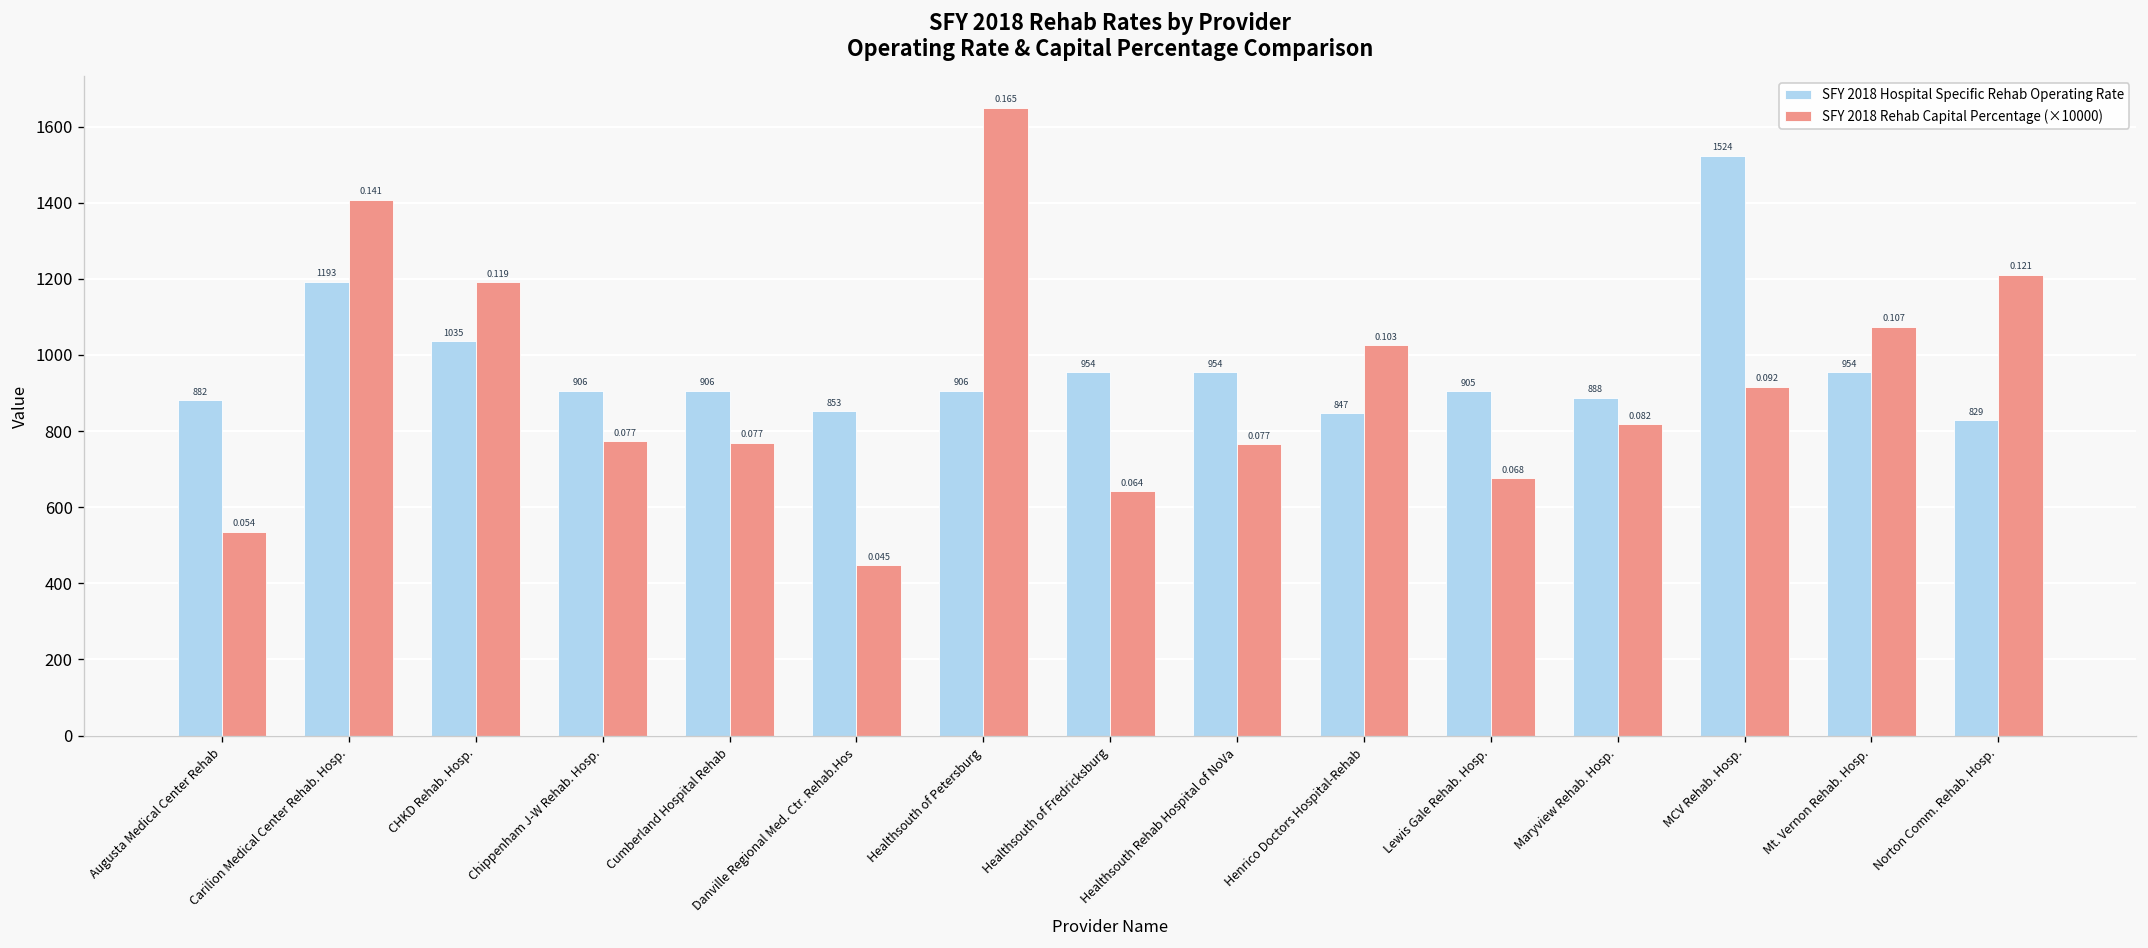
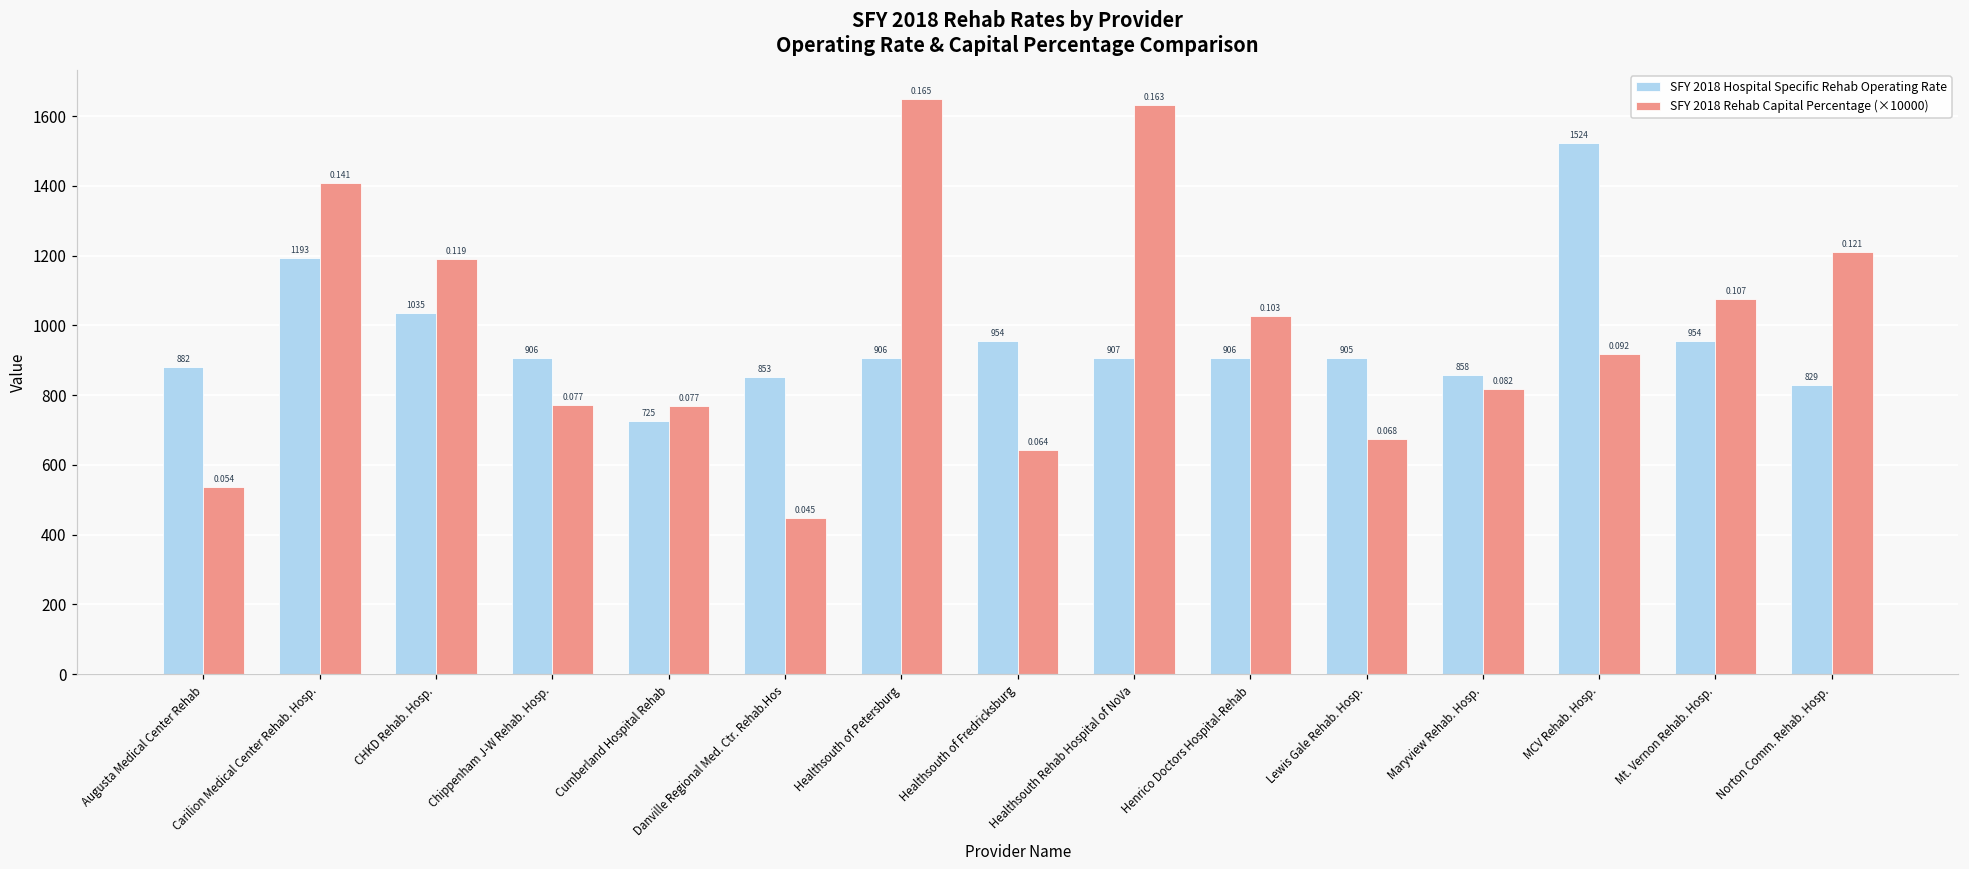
  {
    "SFY 2018 Hospital Specific Rehab Operating Rate": {
      "Augusta Medical Center Rehab": 882,
      "Carilion Medical Center Rehab. Hosp.": 1193,
      "CHKD Rehab. Hosp.": 1035,
      "Chippenham J-W Rehab. Hosp.": 906,
-     "Cumberland Hospital Rehab": 906,
+     "Cumberland Hospital Rehab": 725,
      "Danville Regional Med. Ctr. Rehab.Hos": 853,
      "Healthsouth of Petersburg": 906,
      "Healthsouth of Fredricksburg": 954,
-     "Healthsouth Rehab Hospital of NoVa": 954,
-     "Henrico Doctors Hospital-Rehab": 847,
+     "Healthsouth Rehab Hospital of NoVa": 907,
+     "Henrico Doctors Hospital-Rehab": 906,
      "Lewis Gale Rehab. Hosp.": 905,
-     "Maryview Rehab. Hosp.": 888,
+     "Maryview Rehab. Hosp.": 858,
      "MCV Rehab. Hosp.": 1524,
      "Mt. Vernon Rehab. Hosp.": 954,
      "Norton Comm. Rehab. Hosp.": 829
    },
    "SFY 2018 Rehab Capital Percentage (×10000)": {
-     "Healthsouth Rehab Hospital of NoVa": 0.077
+     "Healthsouth Rehab Hospital of NoVa": 0.163
    }
  }
